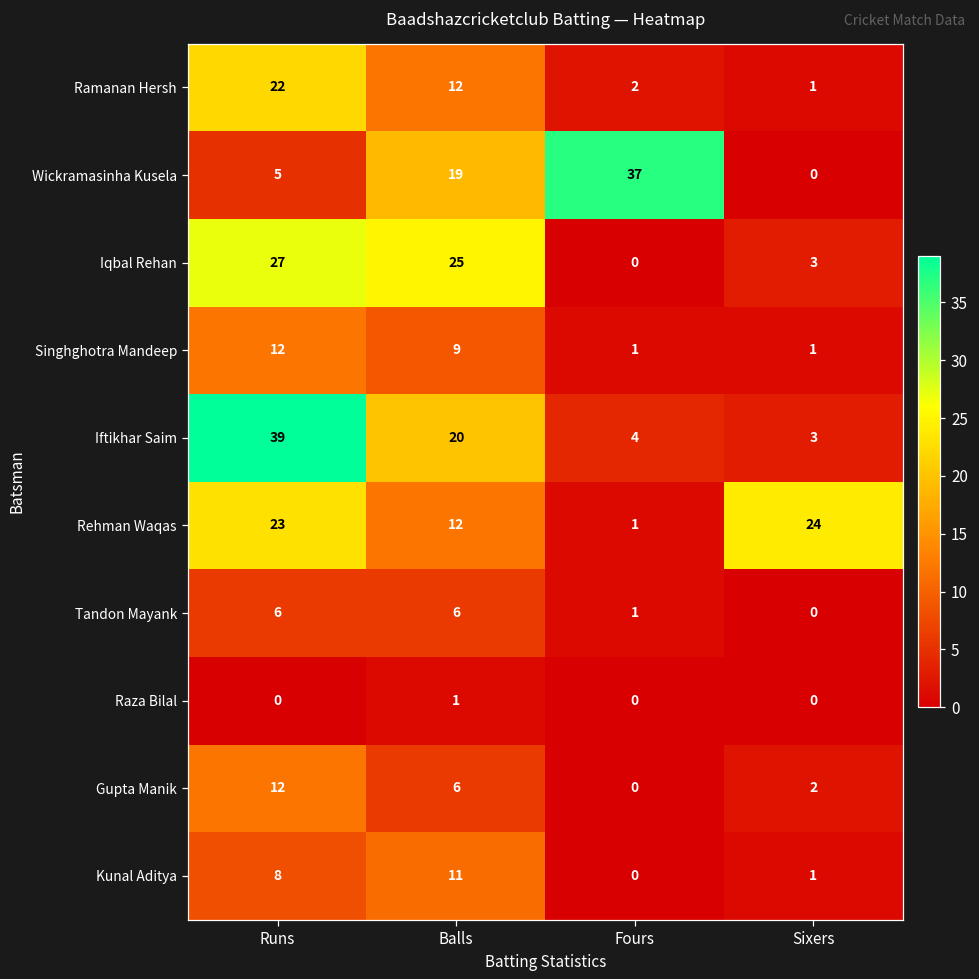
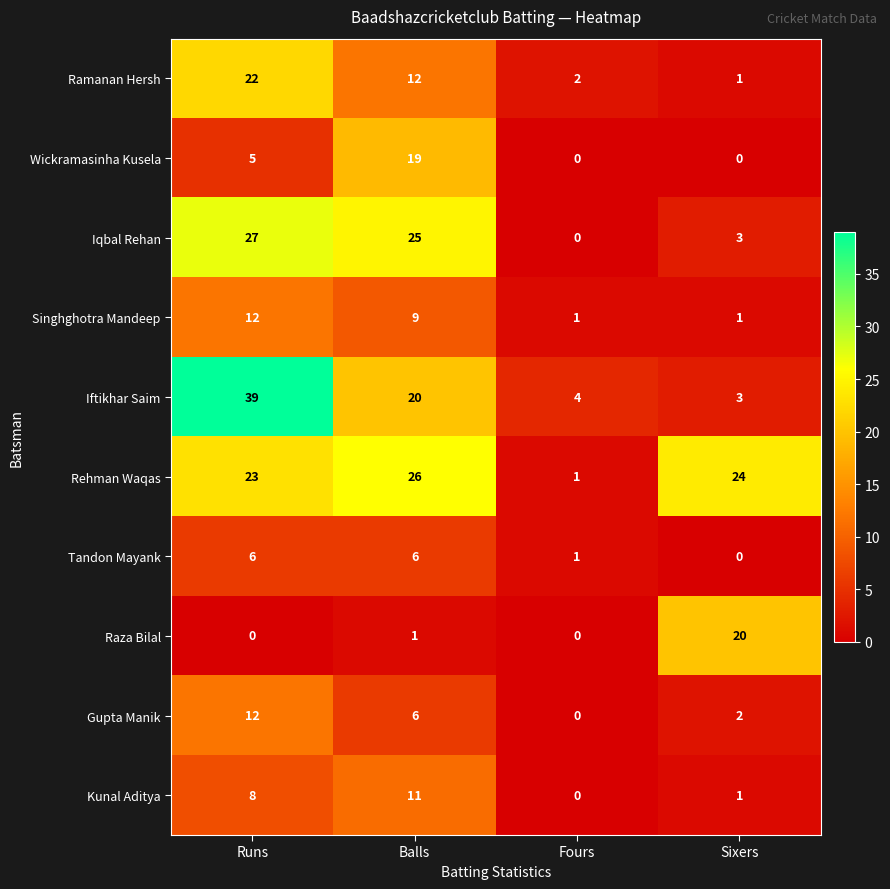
  {
    "Ramanan Hersh": {
      "Runs": 22,
      "Balls": 12,
      "Fours": 2,
      "Sixers": 1
    },
    "Wickramasinha Kusela": {
      "Runs": 5,
      "Balls": 19,
-     "Fours": 37,
+     "Fours": 0,
      "Sixers": 0
    },
    "Iqbal Rehan": {
      "Runs": 27,
      "Balls": 25,
      "Fours": 0,
      "Sixers": 3
    },
    "Singhghotra Mandeep": {
      "Runs": 12,
      "Balls": 9,
      "Fours": 1,
      "Sixers": 1
    },
    "Iftikhar Saim": {
      "Runs": 39,
      "Balls": 20,
      "Fours": 4,
      "Sixers": 3
    },
    "Rehman Waqas": {
      "Runs": 23,
-     "Balls": 12,
+     "Balls": 26,
      "Fours": 1,
      "Sixers": 24
    },
    "Tandon Mayank": {
      "Runs": 6,
      "Balls": 6,
      "Fours": 1,
      "Sixers": 0
    },
    "Raza Bilal": {
      "Runs": 0,
      "Balls": 1,
      "Fours": 0,
-     "Sixers": 0
+     "Sixers": 20
    },
    "Gupta Manik": {
      "Runs": 12,
      "Balls": 6,
      "Fours": 0,
      "Sixers": 2
    },
    "Kunal Aditya": {
      "Runs": 8,
      "Balls": 11,
      "Fours": 0,
      "Sixers": 1
    }
  }
